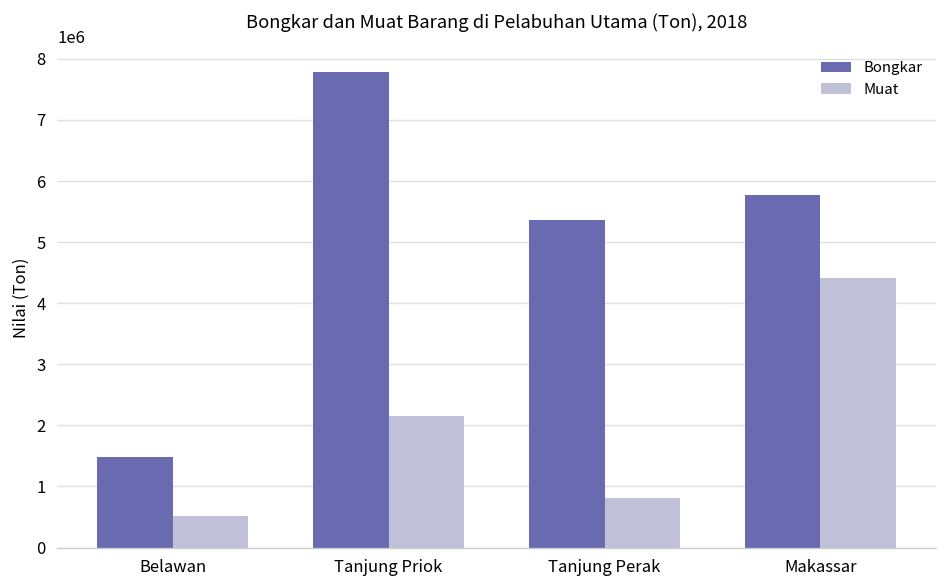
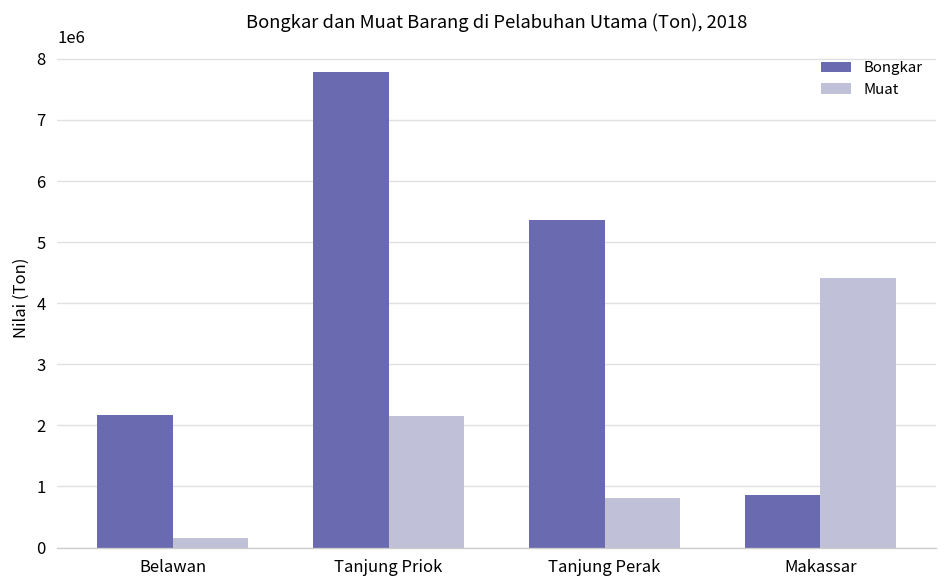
  {
    "Bongkar": {
-     "Belawan": 1500000,
+     "Belawan": 2200000,
      "Tanjung Priok": 7800000,
      "Tanjung Perak": 5400000,
-     "Makassar": 5800000
+     "Makassar": 900000
    },
    "Muat": {
-     "Belawan": 500000,
+     "Belawan": 200000,
      "Tanjung Priok": 2100000,
      "Tanjung Perak": 800000,
      "Makassar": 4400000
    }
  }
